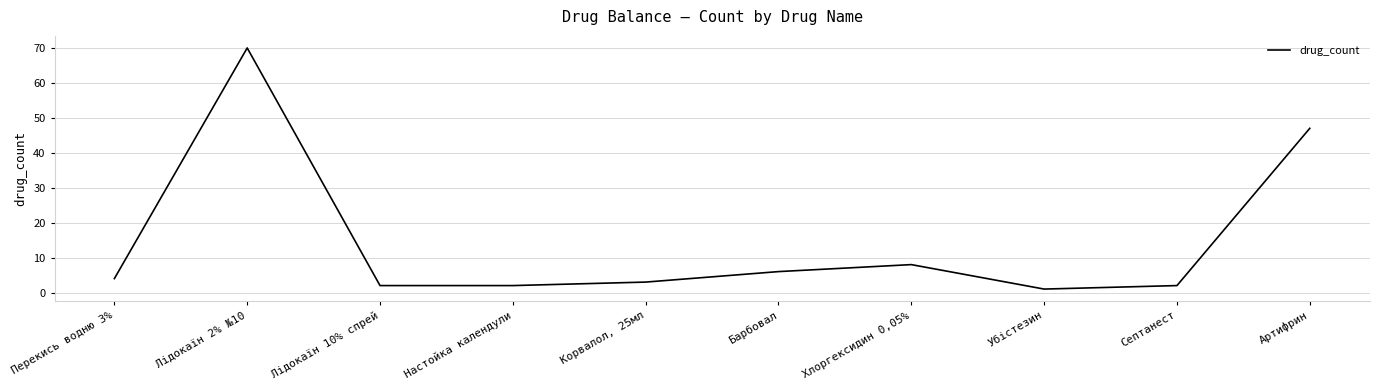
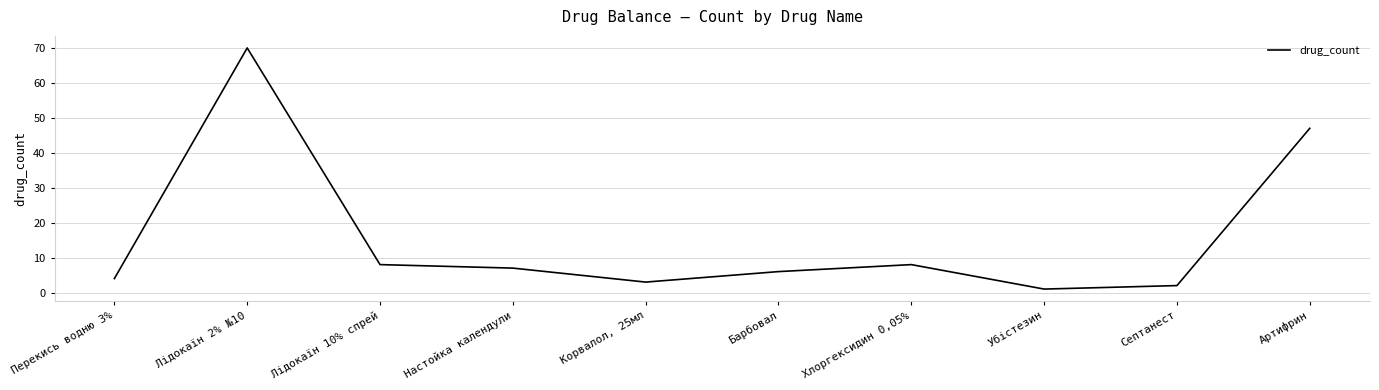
  {
    "Перекись водню 3%": 4,
    "Лідокаїн 2% №10": 70,
-   "Лідокаїн 10% спрей": 2,
-   "Настойка календули": 2,
+   "Лідокаїн 10% спрей": 8,
+   "Настойка календули": 7,
    "Корвалол, 25мл": 3,
    "Барбовал": 6,
    "Хлоргексидин 0,05%": 8,
    "Убістезин": 1,
    "Септанест": 2,
    "Артифрин": 47
  }
